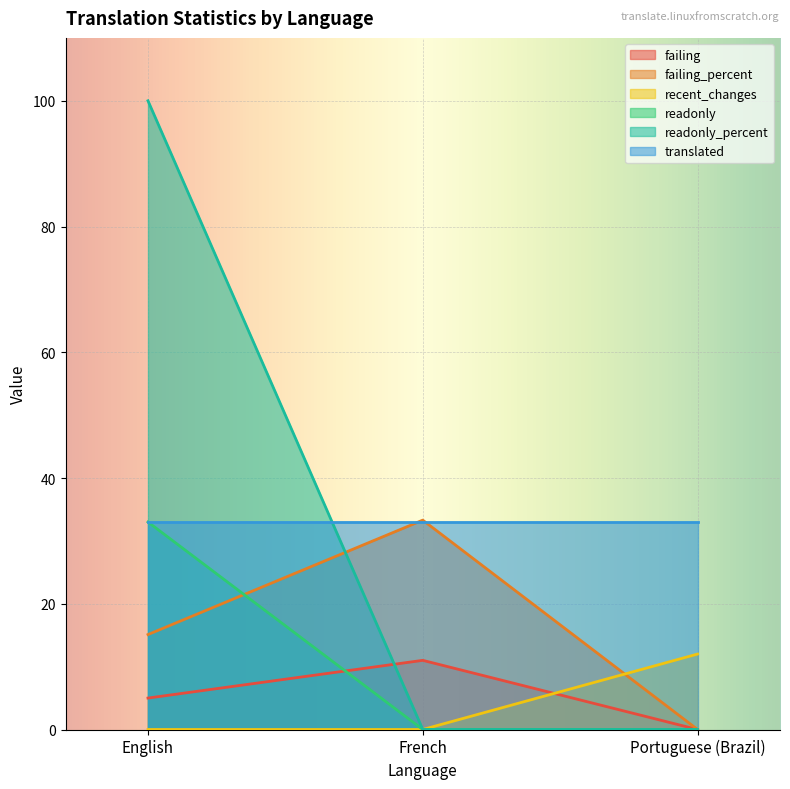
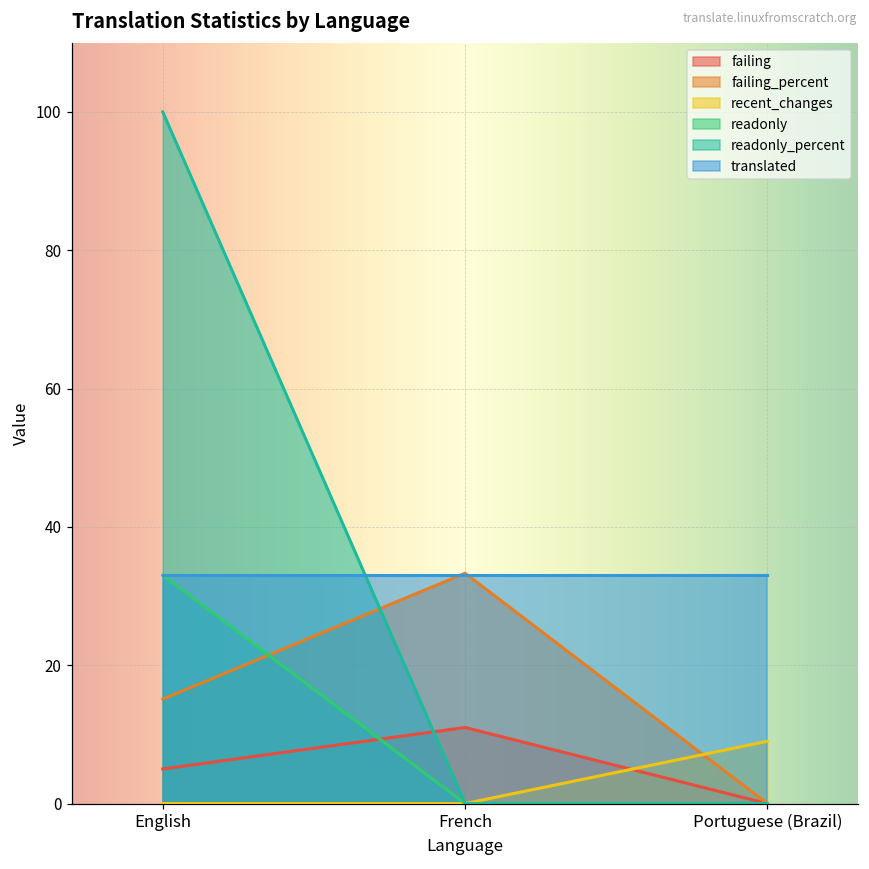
  {
    "recent_changes": {
      "English": 0,
-     "Portuguese (Brazil)": 12
+     "Portuguese (Brazil)": 9
    },
    "translated": {
      "Portuguese (Brazil)": 33
    }
  }
